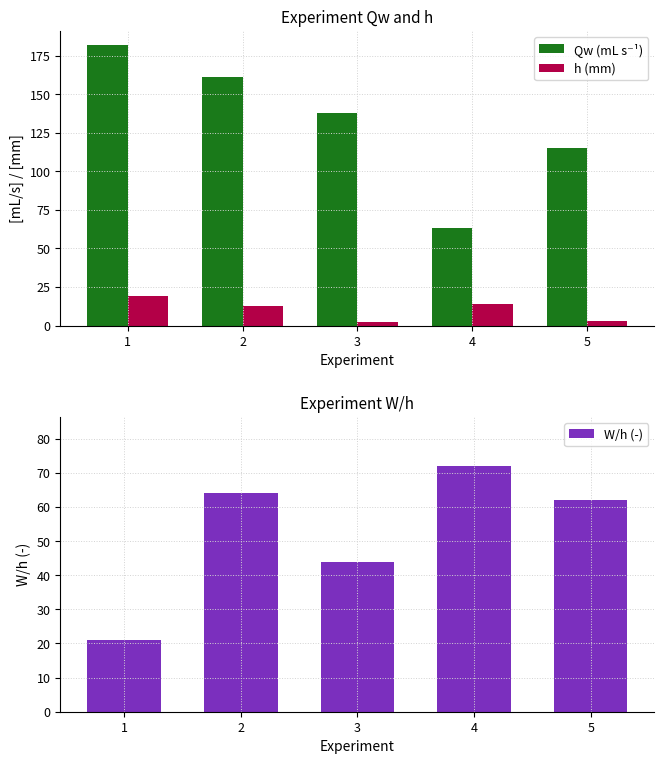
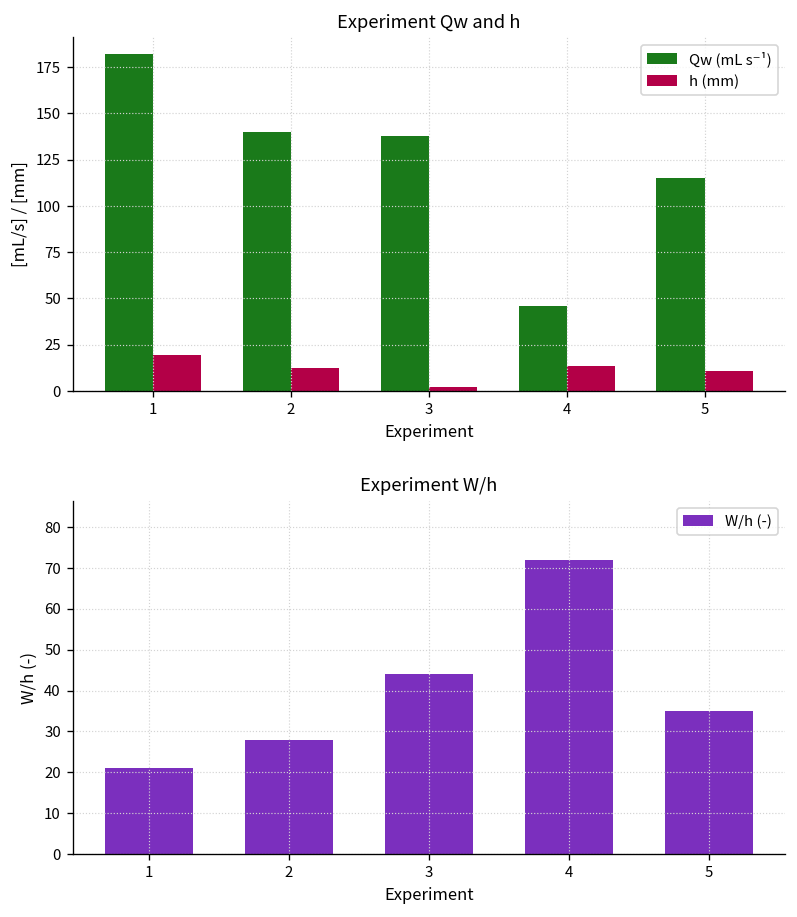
  {
    "Experiment Qw and h": {
      "Qw (mL s⁻¹)": {
        "1": 182,
-       "2": 161,
+       "2": 140,
        "3": 138,
-       "4": 63,
+       "4": 46,
        "5": 115
      },
      "h (mm)": {
        "1": 20,
        "2": 13,
        "3": 2,
        "4": 14,
-       "5": 3
+       "5": 11
      }
    },
    "Experiment W/h": {
      "1": 21,
-     "2": 64,
+     "2": 28,
      "3": 44,
      "4": 72,
-     "5": 62
+     "5": 35
    }
  }
